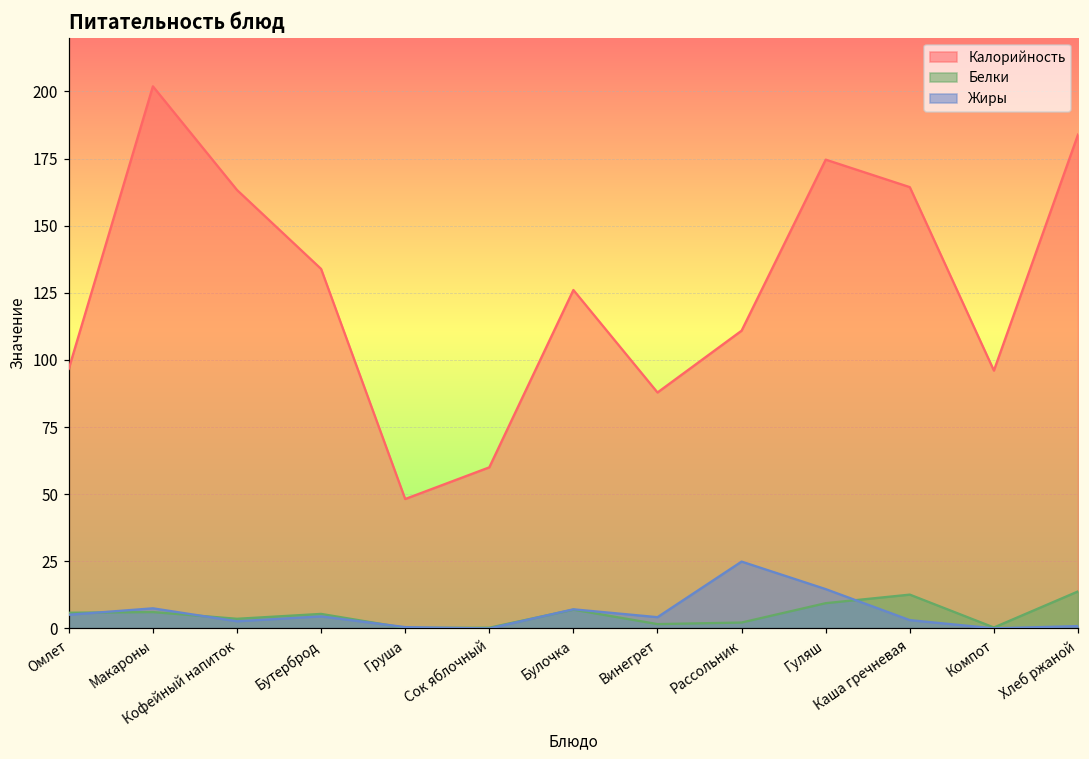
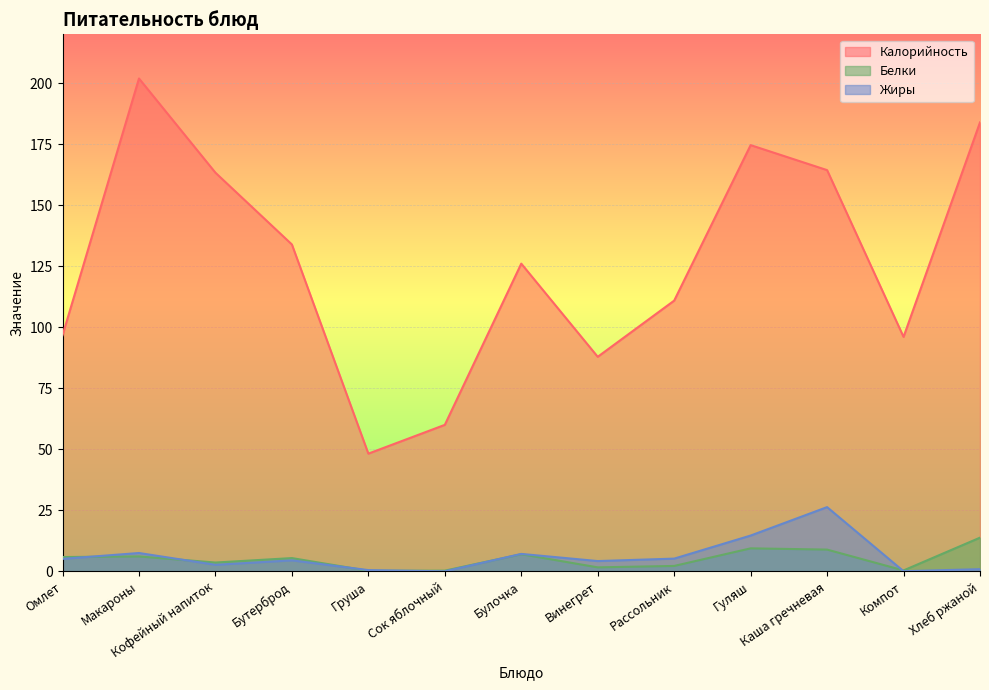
  {
    "Калорийность": {
      "Омлет": 97,
      "Макароны": 202,
      "Кофейный напиток": 163,
      "Бутерброд": 134,
      "Груша": 48,
      "Сок яблочный": 60,
      "Булочка": 126,
      "Винегрет": 88,
      "Рассольник": 111,
      "Гуляш": 175,
      "Каша гречневая": 164,
      "Компот": 96,
      "Хлеб ржаной": 184
    },
    "Белки": {
      "Макароны": 6,
      "Винегрет": 2,
      "Рассольник": 2,
      "Гуляш": 9,
-     "Каша гречневая": 13,
+     "Каша гречневая": 9,
      "Хлеб ржаной": 14
    },
    "Жиры": {
      "Макароны": 8,
      "Винегрет": 4,
-     "Рассольник": 25,
+     "Рассольник": 5,
      "Гуляш": 15,
-     "Каша гречневая": 3,
+     "Каша гречневая": 26,
      "Хлеб ржаной": 1
    }
  }
